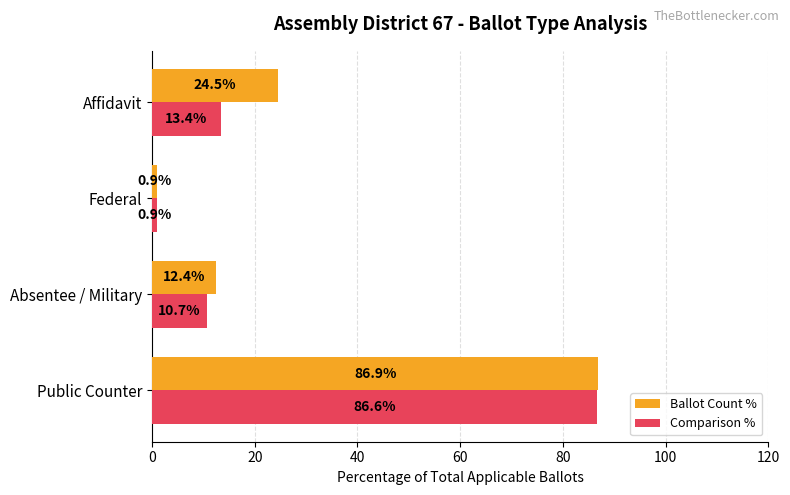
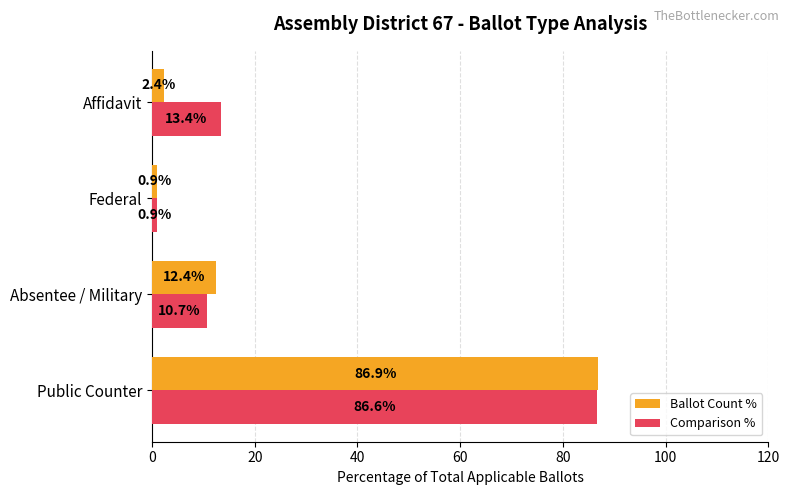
  {
    "Ballot Count %": {
-     "Affidavit": "24.5%",
+     "Affidavit": "2.4%",
      "Federal": "0.9%",
      "Absentee / Military": "12.4%",
      "Public Counter": "86.9%"
    },
    "Comparison %": {
      "Affidavit": "13.4%",
      "Federal": "0.9%",
      "Absentee / Military": "10.7%",
      "Public Counter": "86.6%"
    }
  }
